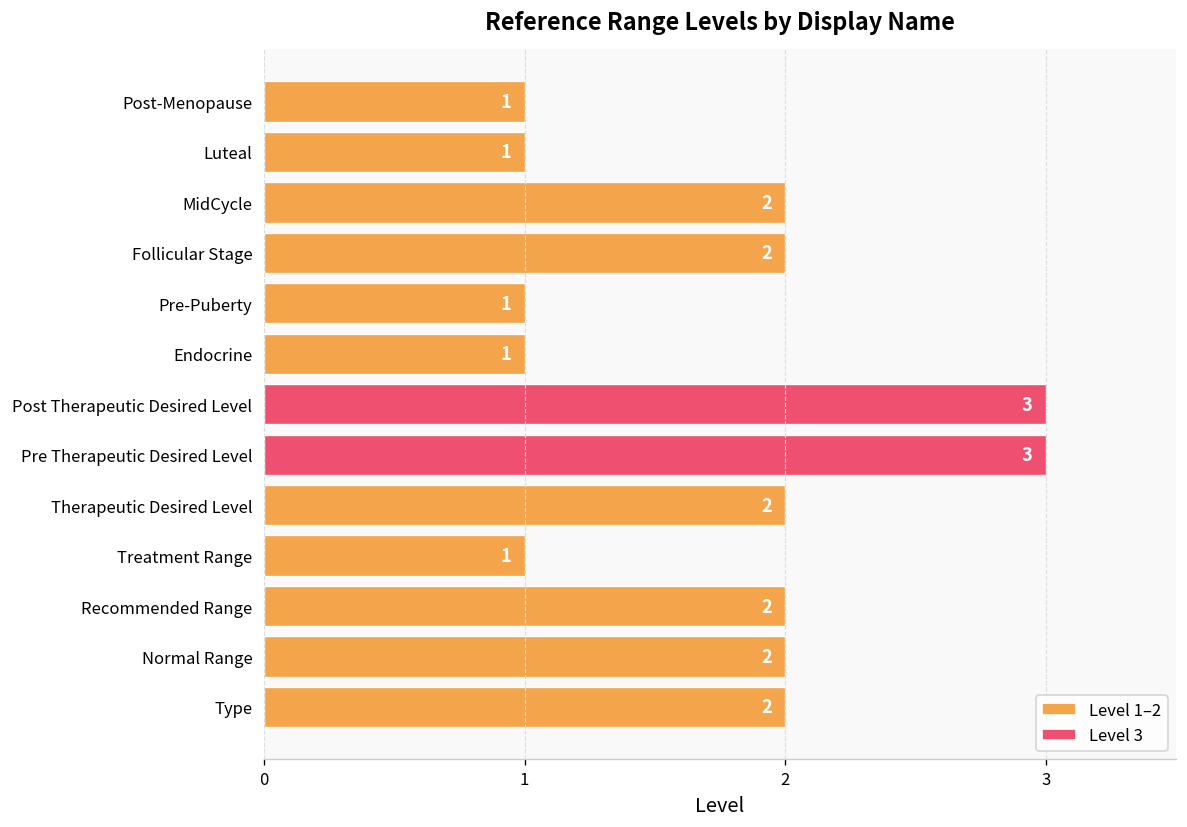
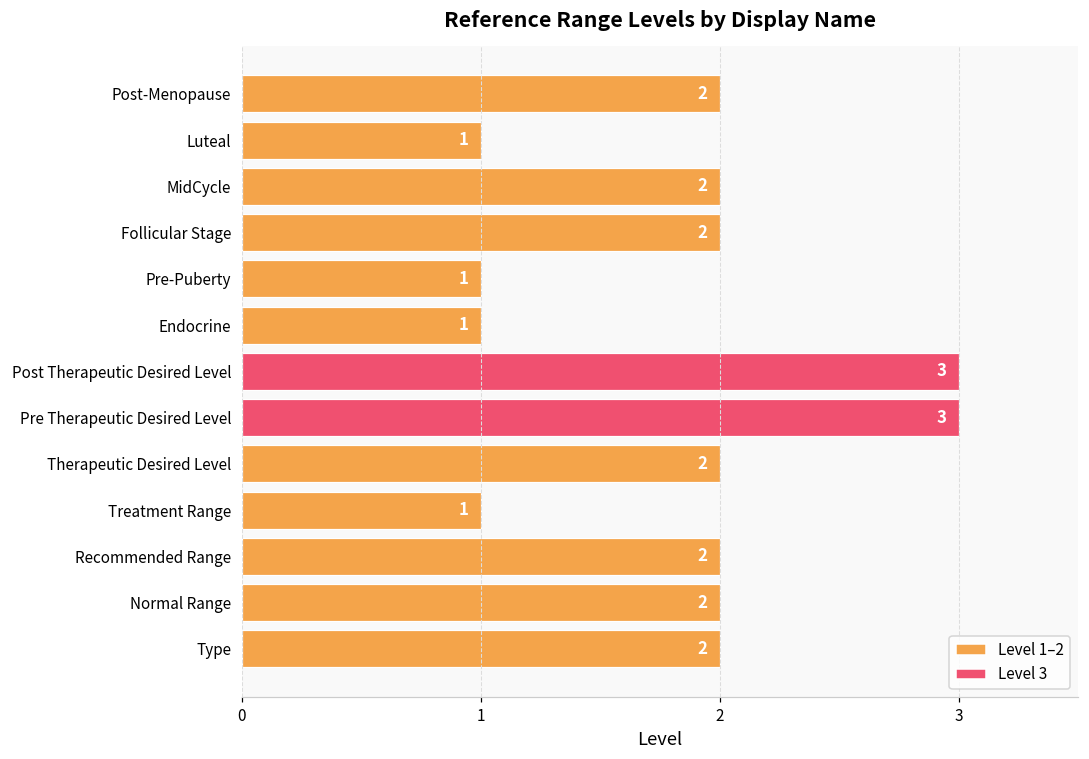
  {
-   "Post-Menopause": 1,
+   "Post-Menopause": 2,
    "Luteal": 1,
    "MidCycle": 2,
    "Follicular Stage": 2,
    "Pre-Puberty": 1,
    "Endocrine": 1,
    "Post Therapeutic Desired Level": 3,
    "Pre Therapeutic Desired Level": 3,
    "Therapeutic Desired Level": 2,
    "Treatment Range": 1,
    "Recommended Range": 2,
    "Normal Range": 2,
    "Type": 2
  }
